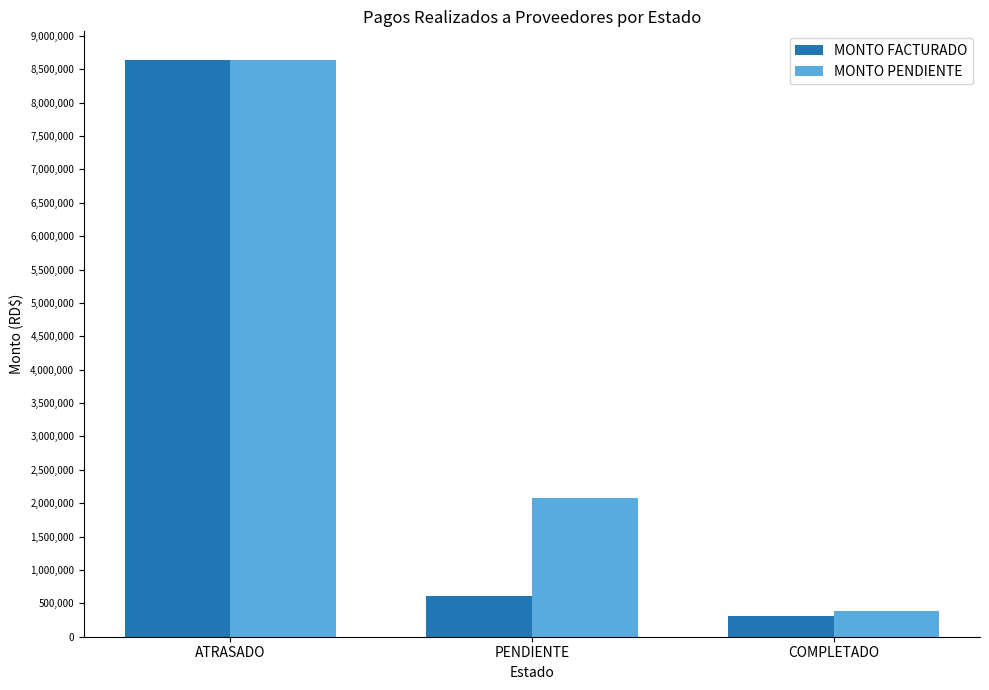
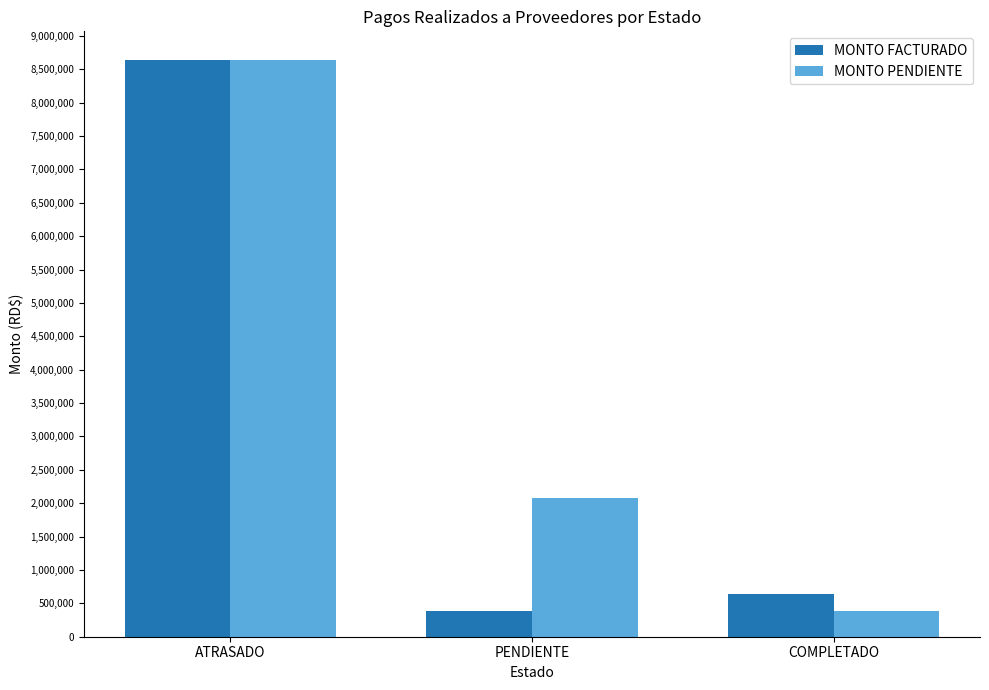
  {
    "MONTO FACTURADO": {
      "ATRASADO": "8,600,000",
-     "PENDIENTE": "600,000",
-     "COMPLETADO": "300,000"
+     "PENDIENTE": "400,000",
+     "COMPLETADO": "600,000"
    },
    "MONTO PENDIENTE": {
      "ATRASADO": "8,600,000",
      "PENDIENTE": "2,100,000",
      "COMPLETADO": "400,000"
    }
  }
